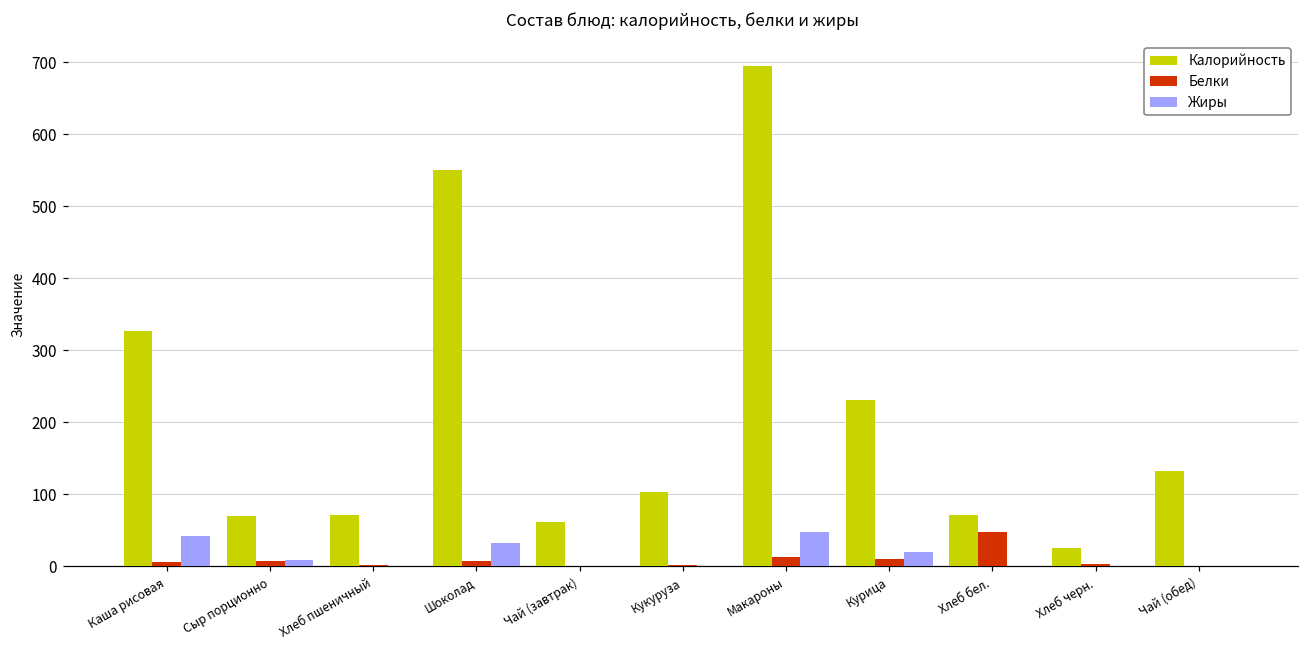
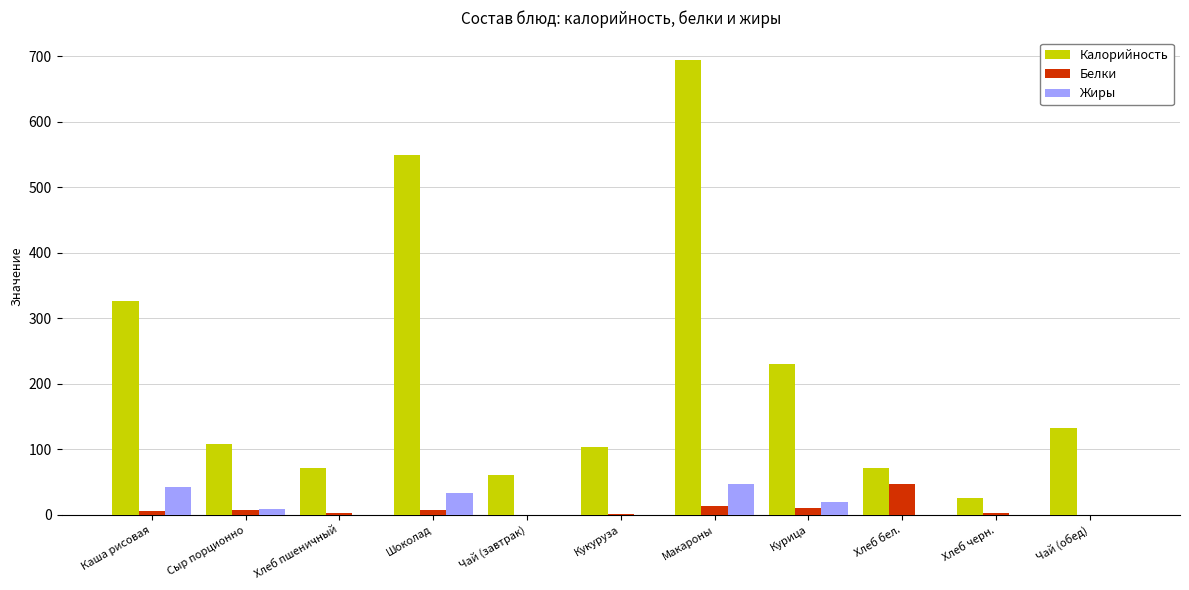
  {
    "Калорийность": {
      "Каша рисовая": 330,
-     "Сыр порционно": 70,
+     "Сыр порционно": 110,
      "Хлеб пшеничный": 70,
      "Шоколад": 550,
      "Чай (завтрак)": 60,
      "Кукуруза": 100,
      "Макароны": 690,
      "Курица": 230,
      "Хлеб бел.": 70,
      "Хлеб черн.": 30,
      "Чай (обед)": 130
    },
    "Белки": {
      "Каша рисовая": 10,
      "Сыр порционно": 10,
      "Шоколад": 10,
      "Чай (завтрак)": 0,
      "Макароны": 10,
      "Курица": 10,
      "Хлеб бел.": 50,
      "Чай (обед)": 0
    },
    "Жиры": {
      "Каша рисовая": 40,
      "Сыр порционно": 10,
      "Шоколад": 30,
      "Чай (завтрак)": 0,
      "Кукуруза": 0,
      "Макароны": 50,
      "Курица": 20,
      "Хлеб бел.": 0,
      "Хлеб черн.": 0,
      "Чай (обед)": 0
    }
  }
